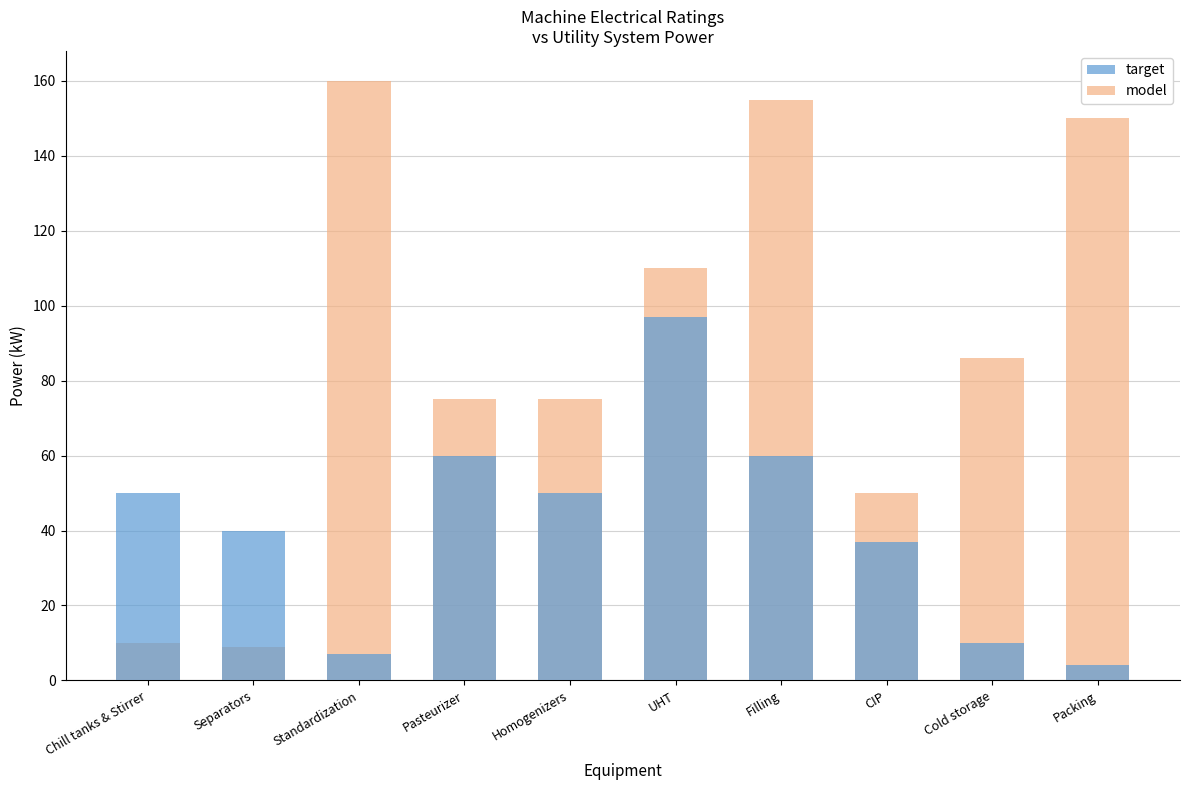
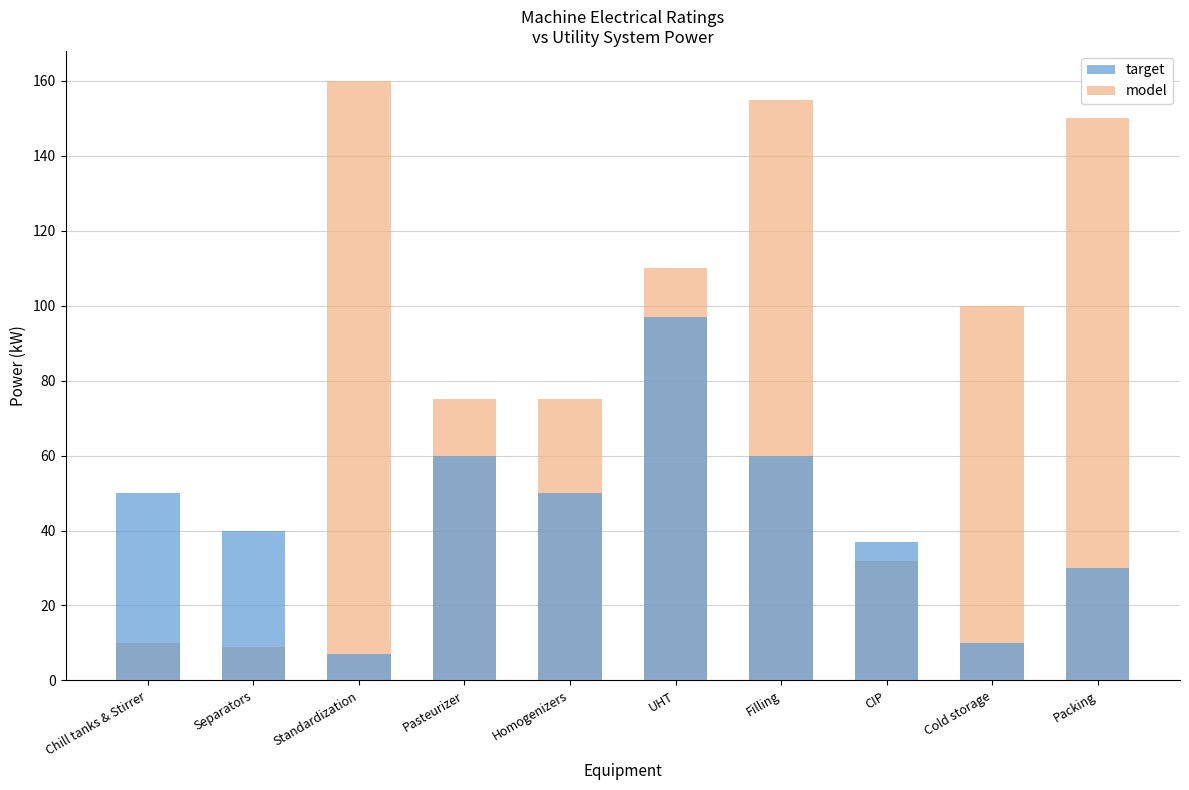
  {
    "target": {
      "Chill tanks & Stirrer": 50,
      "Separators": 40,
-     "Packing": 4
+     "Packing": 30
    },
    "model": {
      "Standardization": 160,
      "Pasteurizer": 75,
      "Homogenizers": 75,
      "UHT": 110,
      "Filling": 155,
-     "CIP": 50,
-     "Cold storage": 86,
+     "CIP": 32,
+     "Cold storage": 100,
      "Packing": 150
    }
  }
